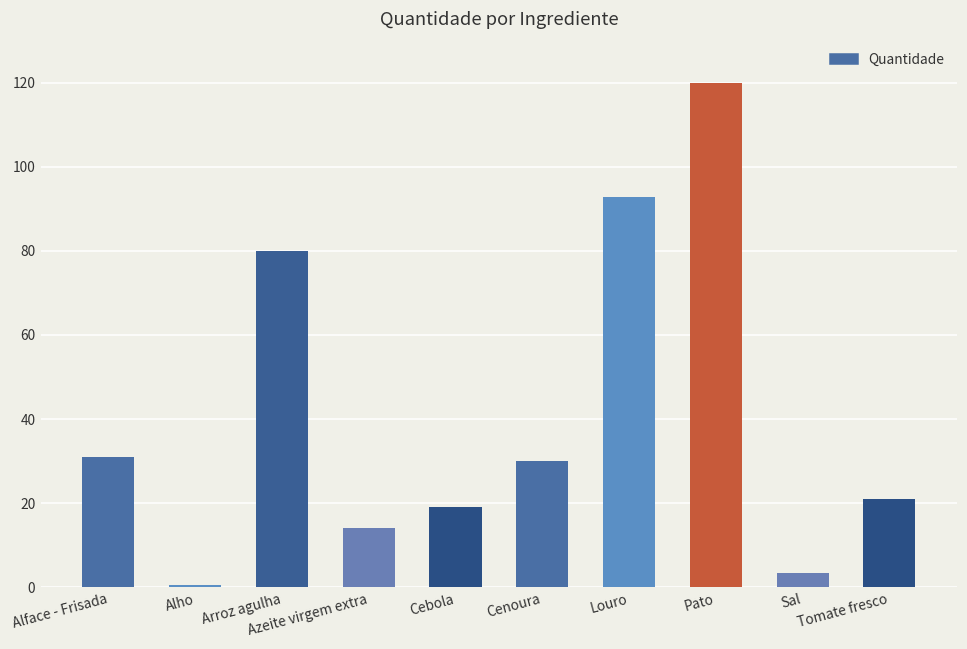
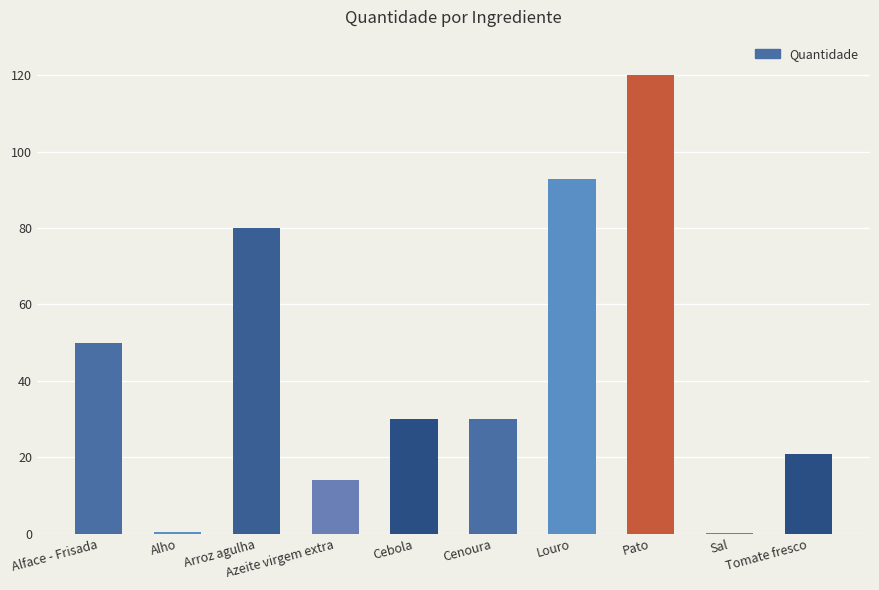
  {
-   "Alface - Frisada": 31,
+   "Alface - Frisada": 50,
    "Arroz agulha": 80,
    "Azeite virgem extra": 14,
-   "Cebola": 19,
+   "Cebola": 30,
    "Cenoura": 30,
    "Louro": 93,
    "Pato": 120,
-   "Sal": 3,
+   "Sal": 0,
    "Tomate fresco": 21
  }
